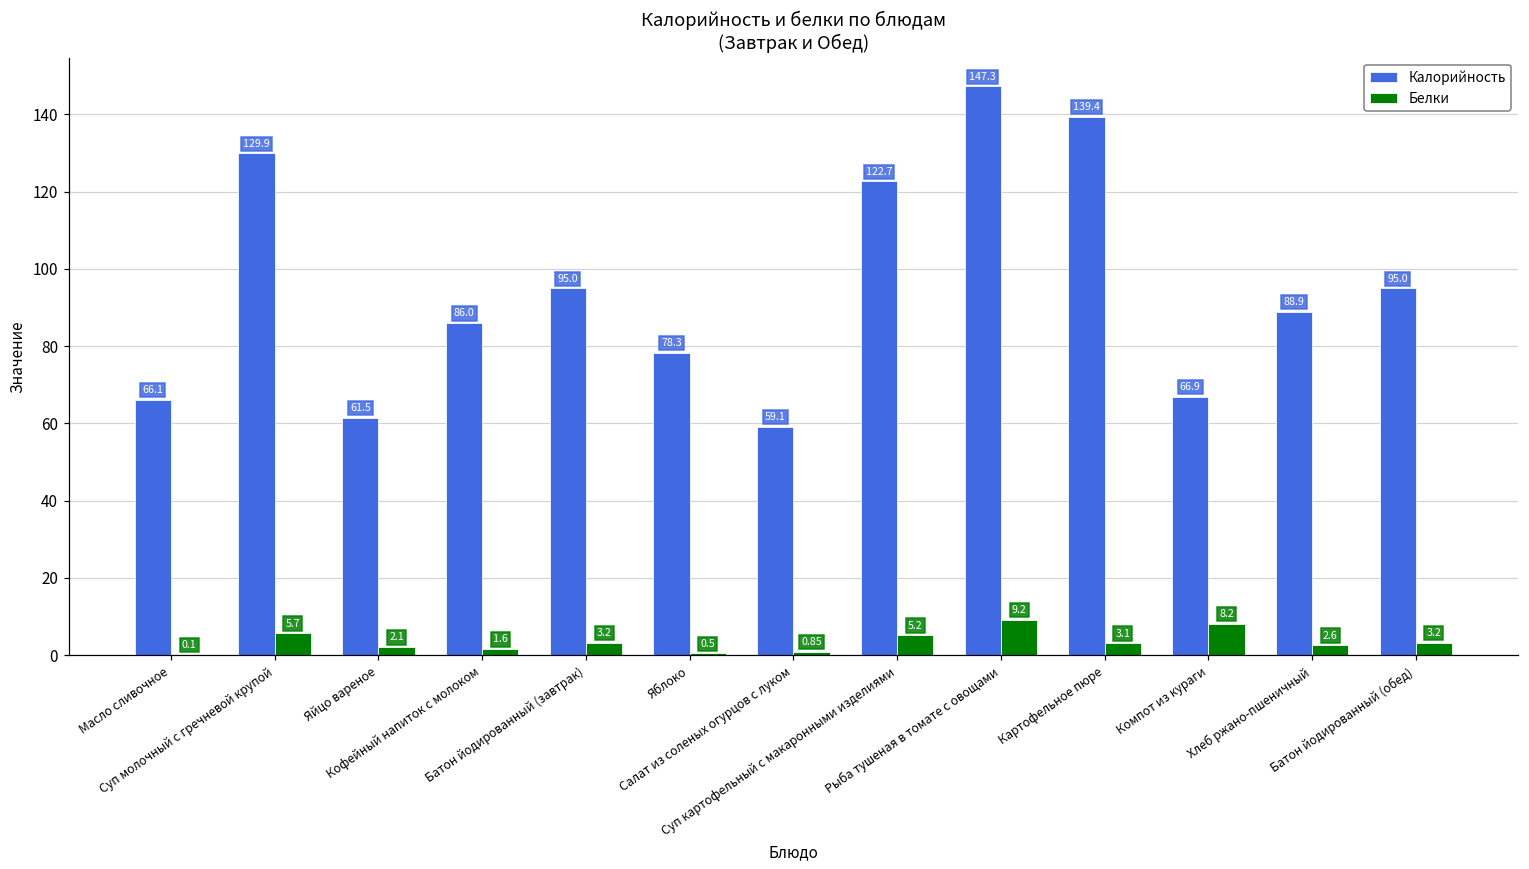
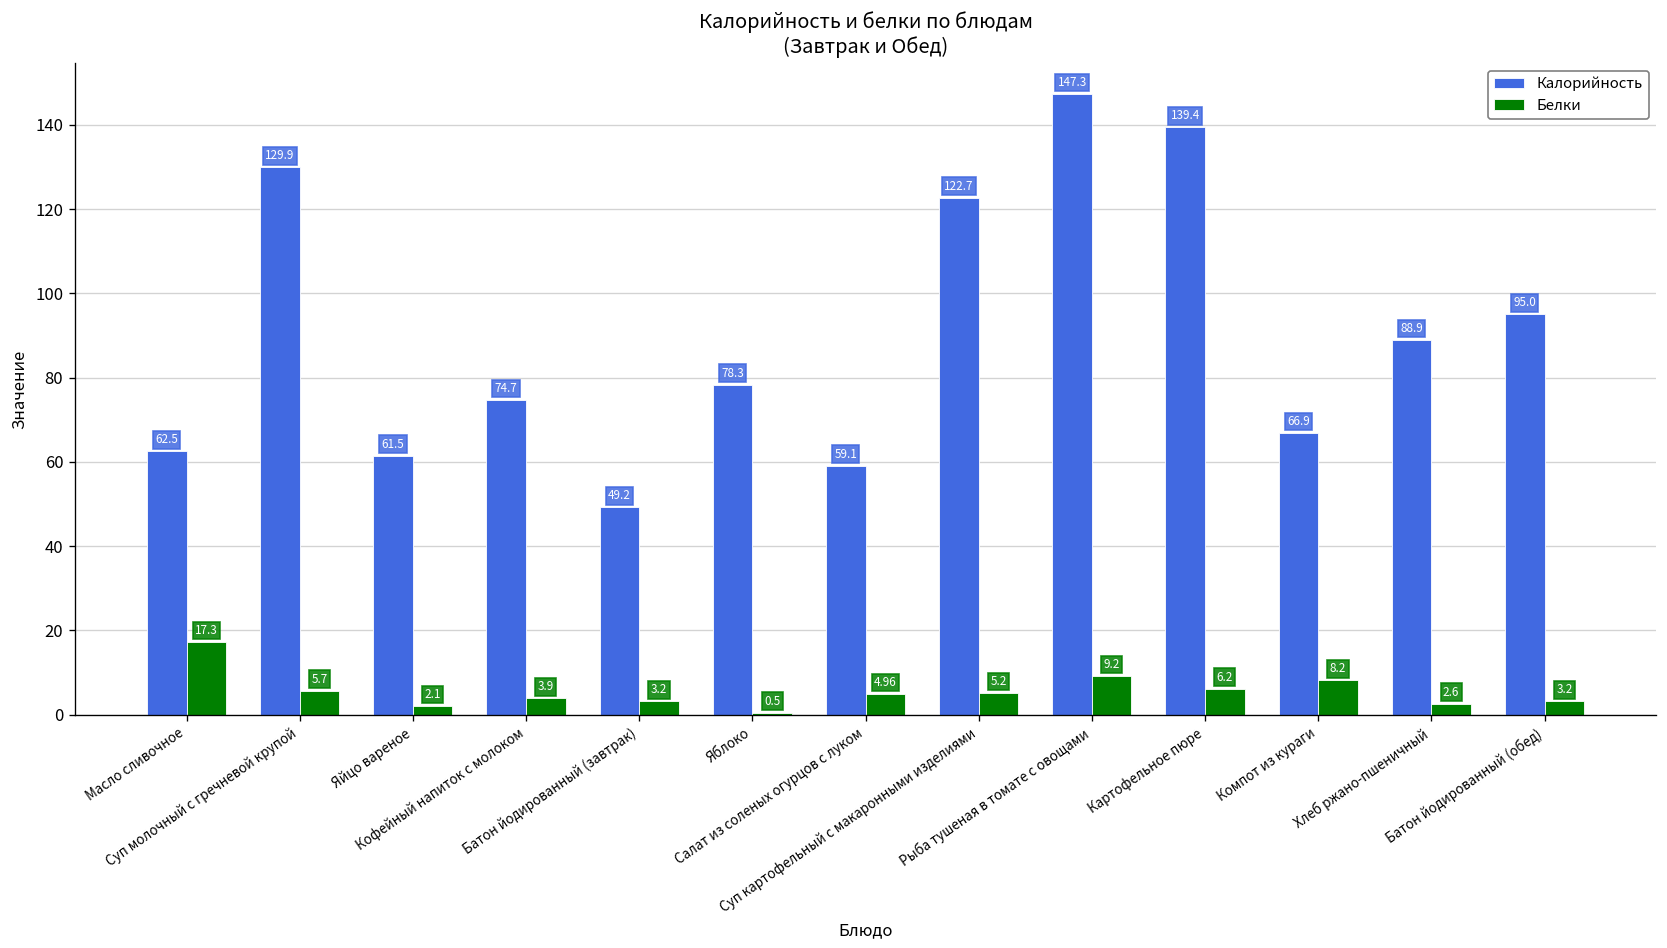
  {
    "Калорийность": {
-     "Масло сливочное": 66.1,
-     "Кофейный напиток с молоком": 86.0,
-     "Батон йодированный (завтрак)": 95.0
+     "Масло сливочное": 62.5,
+     "Кофейный напиток с молоком": 74.7,
+     "Батон йодированный (завтрак)": 49.2
    },
    "Белки": {
-     "Масло сливочное": 0.1,
-     "Кофейный напиток с молоком": 1.6,
-     "Салат из соленых огурцов с луком": 0.85,
-     "Картофельное пюре": 3.1
+     "Масло сливочное": 17.3,
+     "Кофейный напиток с молоком": 3.9,
+     "Салат из соленых огурцов с луком": 4.96,
+     "Картофельное пюре": 6.2
    }
  }
